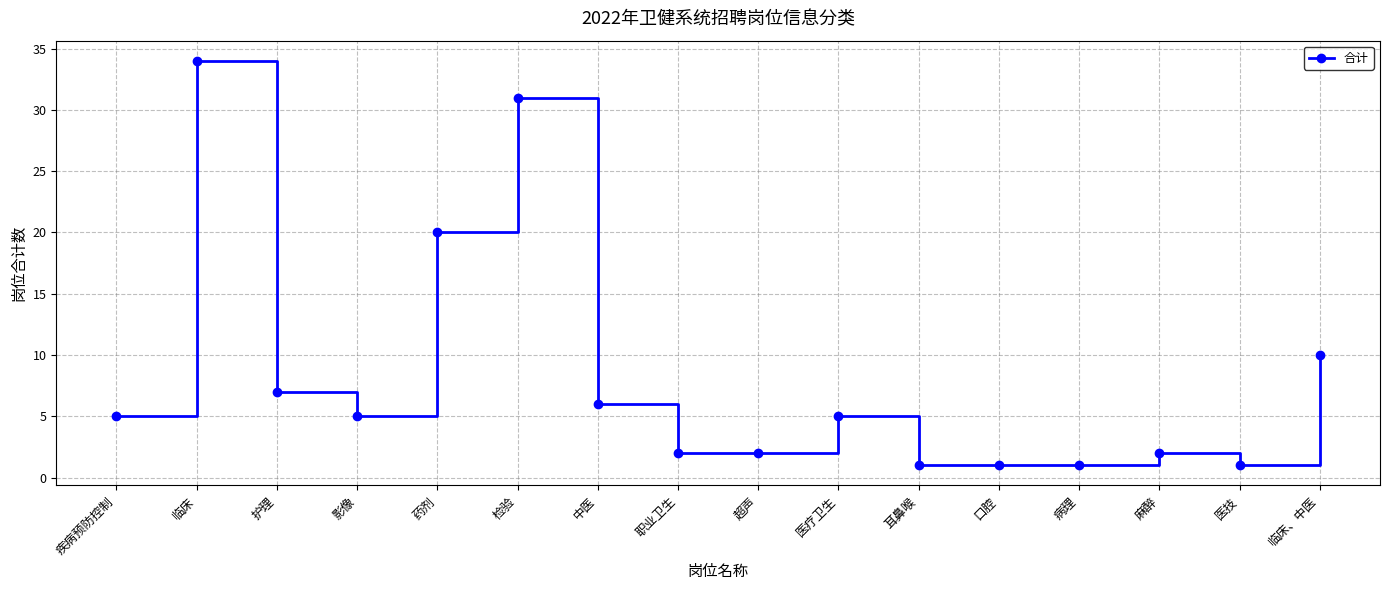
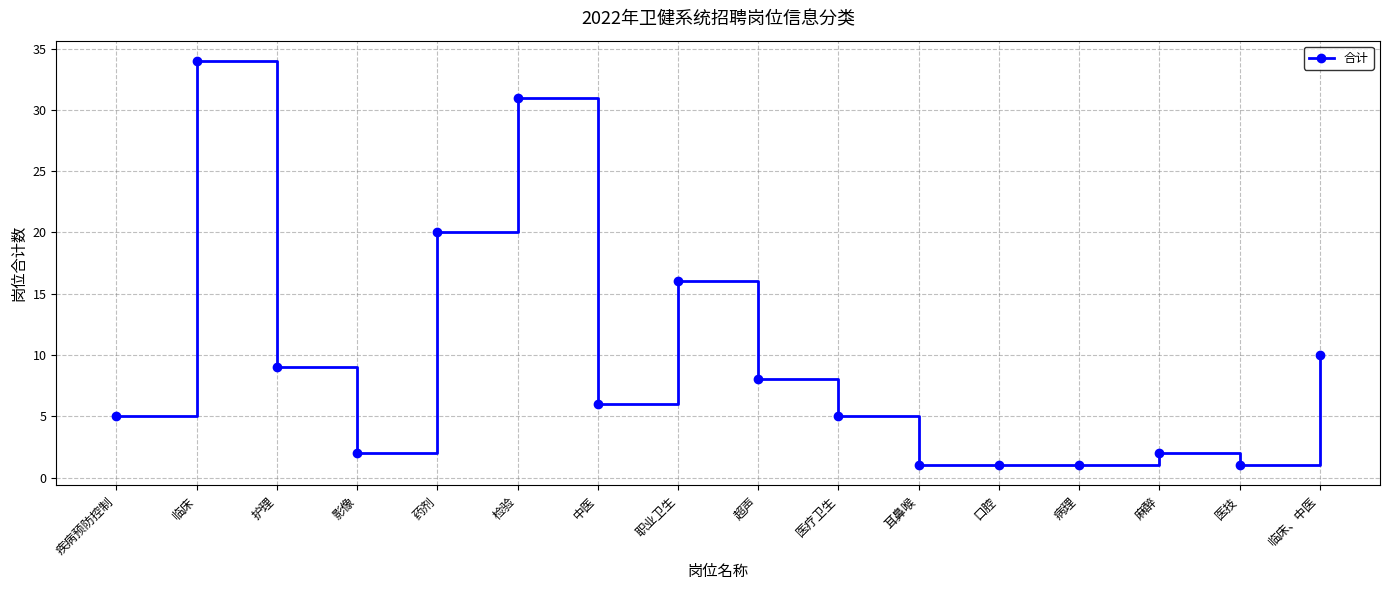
  {
    "疾病预防控制": 5,
    "临床": 34,
-   "护理": 7,
-   "影像": 5,
+   "护理": 9,
+   "影像": 2,
    "药剂": 20,
    "检验": 31,
    "中医": 6,
-   "职业卫生": 2,
-   "超声": 2,
+   "职业卫生": 16,
+   "超声": 8,
    "医疗卫生": 5,
    "耳鼻喉": 1,
    "口腔": 1,
    "病理": 1,
    "麻醉": 2,
    "医技": 1,
    "临床、中医": 10
  }
